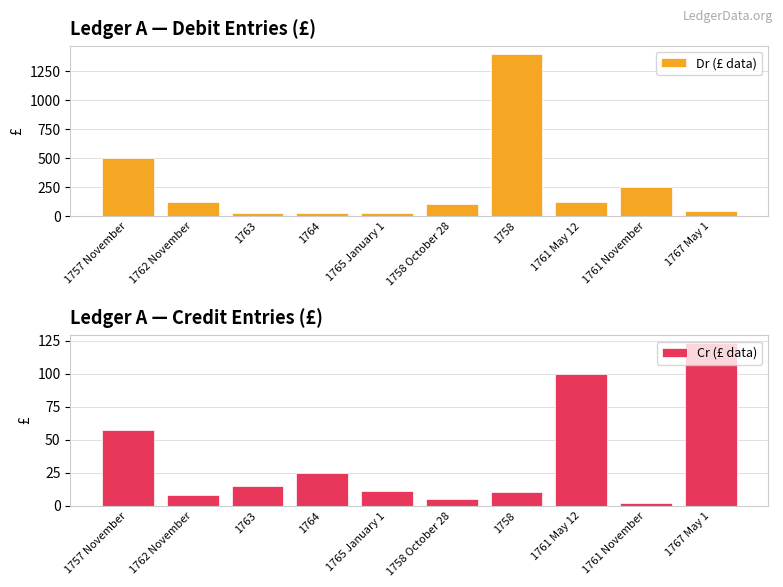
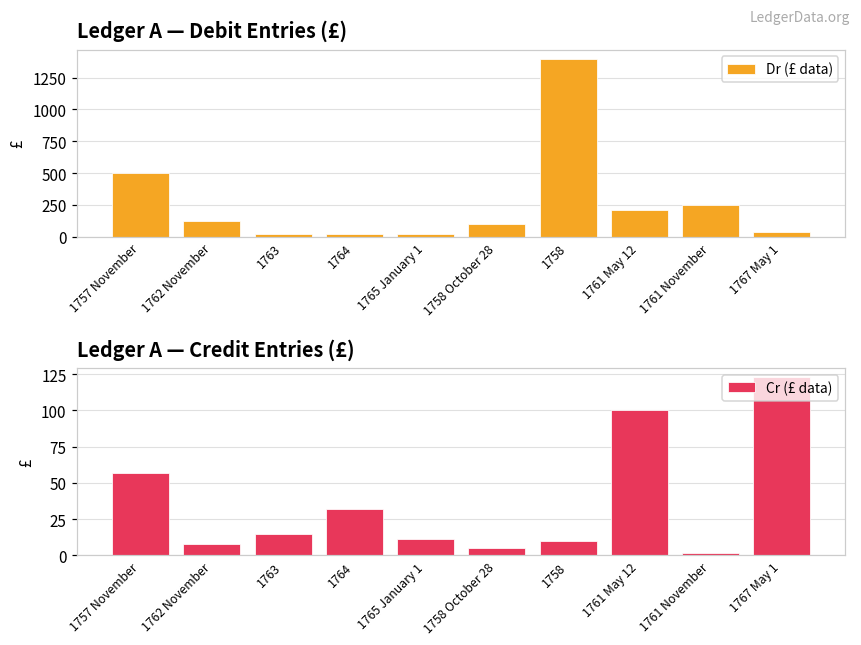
  {
    "Ledger A — Debit Entries (£)": {
      "1757 November": 500,
      "1762 November": 130,
      "1763": 30,
      "1764": 30,
      "1765 January 1": 30,
      "1758 October 28": 100,
      "1758": 1400,
-     "1761 May 12": 130,
+     "1761 May 12": 210,
      "1761 November": 250,
      "1767 May 1": 40
    },
    "Ledger A — Credit Entries (£)": {
      "1757 November": 57,
      "1762 November": 8,
      "1763": 15,
-     "1764": 25,
+     "1764": 32,
      "1765 January 1": 11,
      "1758 October 28": 5,
      "1758": 10,
      "1761 May 12": 100,
      "1761 November": 2
    }
  }
